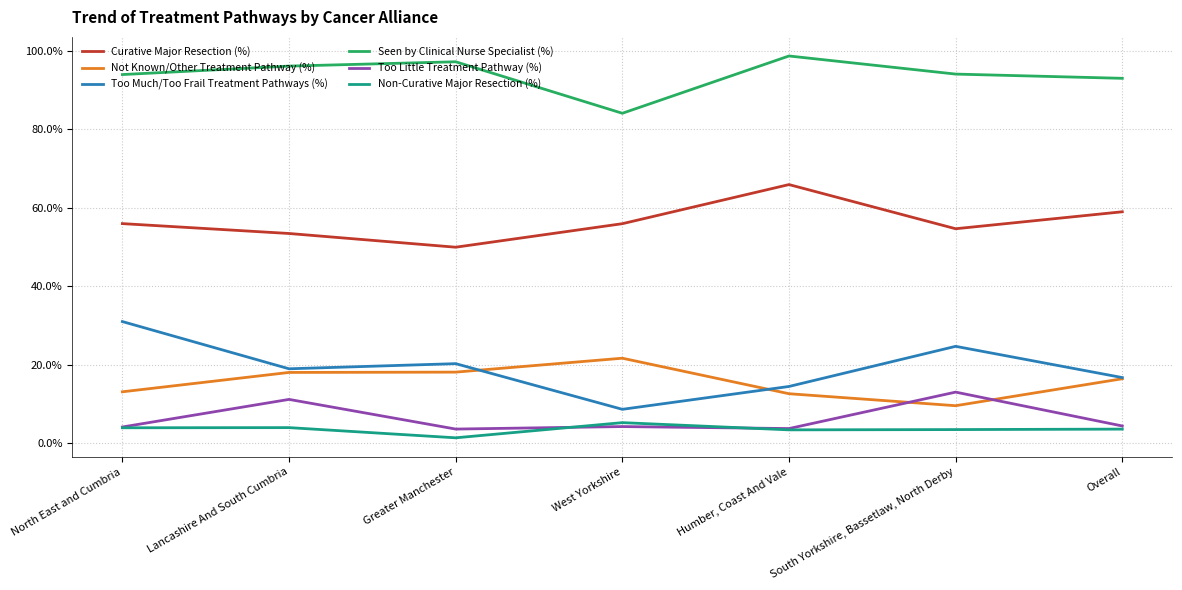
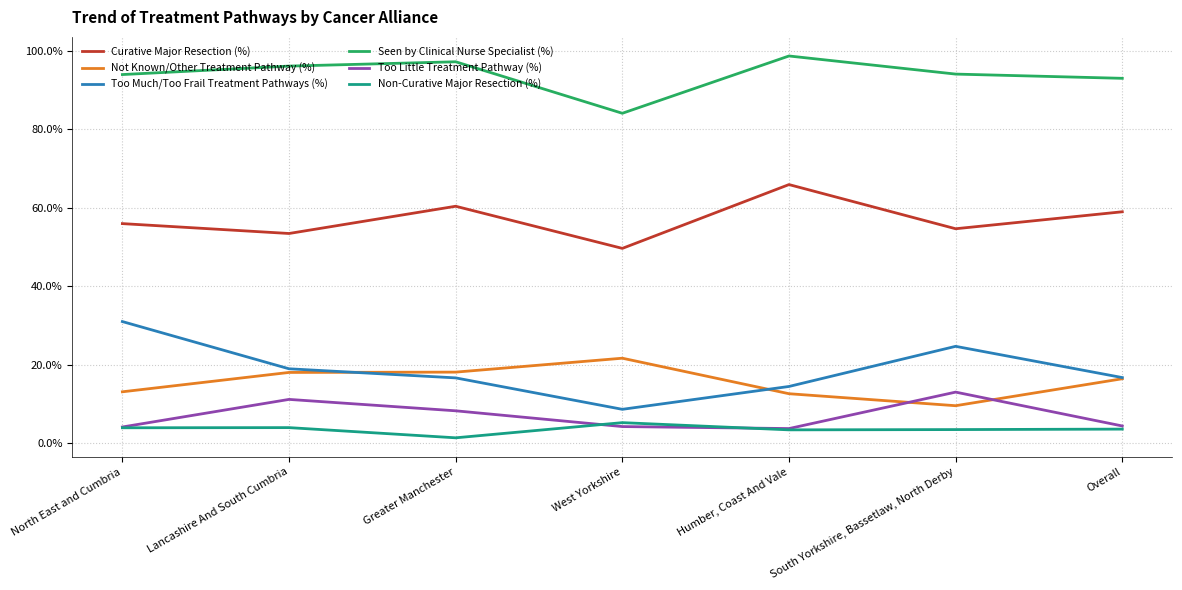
  {
    "Curative Major Resection (%)": {
      "North East and Cumbria": "56%",
      "Lancashire And South Cumbria": "53%",
-     "Greater Manchester": "50%",
-     "West Yorkshire": "56%",
+     "Greater Manchester": "60%",
+     "West Yorkshire": "50%",
      "Humber, Coast And Vale": "66%",
      "South Yorkshire, Bassetlaw, North Derby": "55%",
      "Overall": "59%"
    },
    "Not Known/Other Treatment Pathway (%)": {
      "North East and Cumbria": "13%",
      "Lancashire And South Cumbria": "18%",
      "Greater Manchester": "18%",
      "West Yorkshire": "22%",
      "Humber, Coast And Vale": "13%",
      "South Yorkshire, Bassetlaw, North Derby": "10%"
    },
    "Too Much/Too Frail Treatment Pathways (%)": {
      "North East and Cumbria": "31%",
      "Lancashire And South Cumbria": "19%",
-     "Greater Manchester": "20%",
+     "Greater Manchester": "17%",
      "West Yorkshire": "9%",
      "Humber, Coast And Vale": "14%",
      "South Yorkshire, Bassetlaw, North Derby": "25%"
    },
    "Too Little Treatment Pathway (%)": {
      "Lancashire And South Cumbria": "11%",
-     "Greater Manchester": "4%",
+     "Greater Manchester": "8%",
      "West Yorkshire": "4%",
      "South Yorkshire, Bassetlaw, North Derby": "13%",
      "Overall": "4%"
    }
  }
